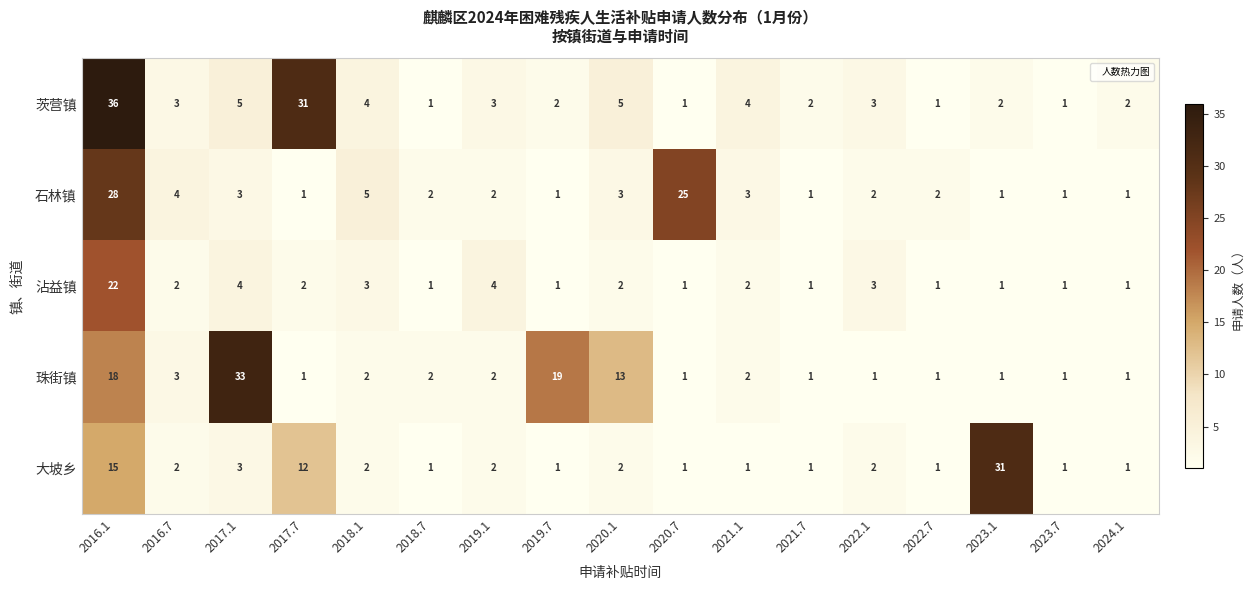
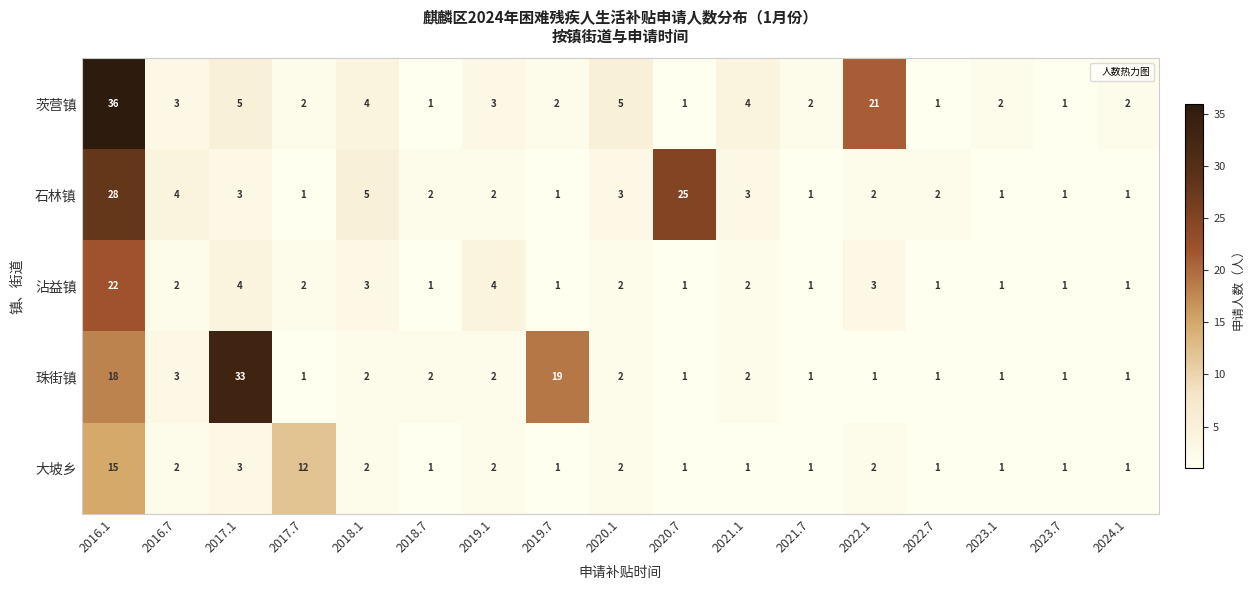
  {
    "茨营镇": {
      "2016.1": 36,
      "2016.7": 3,
      "2017.1": 5,
-     "2017.7": 31,
+     "2017.7": 2,
      "2018.1": 4,
      "2018.7": 1,
      "2019.1": 3,
      "2019.7": 2,
      "2020.1": 5,
      "2020.7": 1,
      "2021.1": 4,
      "2021.7": 2,
-     "2022.1": 3,
+     "2022.1": 21,
      "2022.7": 1,
      "2023.1": 2,
      "2023.7": 1,
      "2024.1": 2
    },
    "石林镇": {
      "2016.1": 28,
      "2016.7": 4,
      "2017.1": 3,
      "2017.7": 1,
      "2018.1": 5,
      "2018.7": 2,
      "2019.1": 2,
      "2019.7": 1,
      "2020.1": 3,
      "2020.7": 25,
      "2021.1": 3,
      "2021.7": 1,
      "2022.1": 2,
      "2022.7": 2,
      "2023.1": 1,
      "2023.7": 1,
      "2024.1": 1
    },
    "沾益镇": {
      "2016.1": 22,
      "2016.7": 2,
      "2017.1": 4,
      "2017.7": 2,
      "2018.1": 3,
      "2018.7": 1,
      "2019.1": 4,
      "2019.7": 1,
      "2020.1": 2,
      "2020.7": 1,
      "2021.1": 2,
      "2021.7": 1,
      "2022.1": 3,
      "2022.7": 1,
      "2023.1": 1,
      "2023.7": 1,
      "2024.1": 1
    },
    "珠街镇": {
      "2016.1": 18,
      "2016.7": 3,
      "2017.1": 33,
      "2017.7": 1,
      "2018.1": 2,
      "2018.7": 2,
      "2019.1": 2,
      "2019.7": 19,
-     "2020.1": 13,
+     "2020.1": 2,
      "2020.7": 1,
      "2021.1": 2,
      "2021.7": 1,
      "2022.1": 1,
      "2022.7": 1,
      "2023.1": 1,
      "2023.7": 1,
      "2024.1": 1
    },
    "大坡乡": {
      "2016.1": 15,
      "2016.7": 2,
      "2017.1": 3,
      "2017.7": 12,
      "2018.1": 2,
      "2018.7": 1,
      "2019.1": 2,
      "2019.7": 1,
      "2020.1": 2,
      "2020.7": 1,
      "2021.1": 1,
      "2021.7": 1,
      "2022.1": 2,
      "2022.7": 1,
-     "2023.1": 31,
+     "2023.1": 1,
      "2023.7": 1,
      "2024.1": 1
    }
  }
